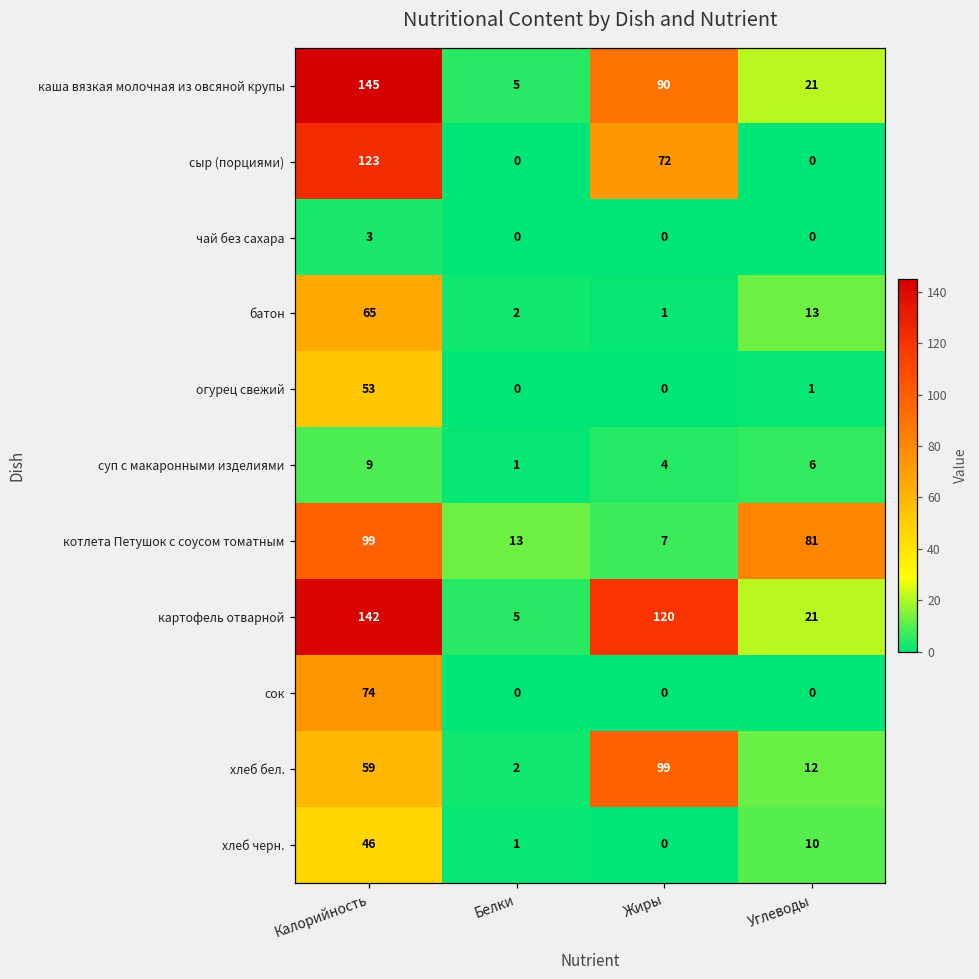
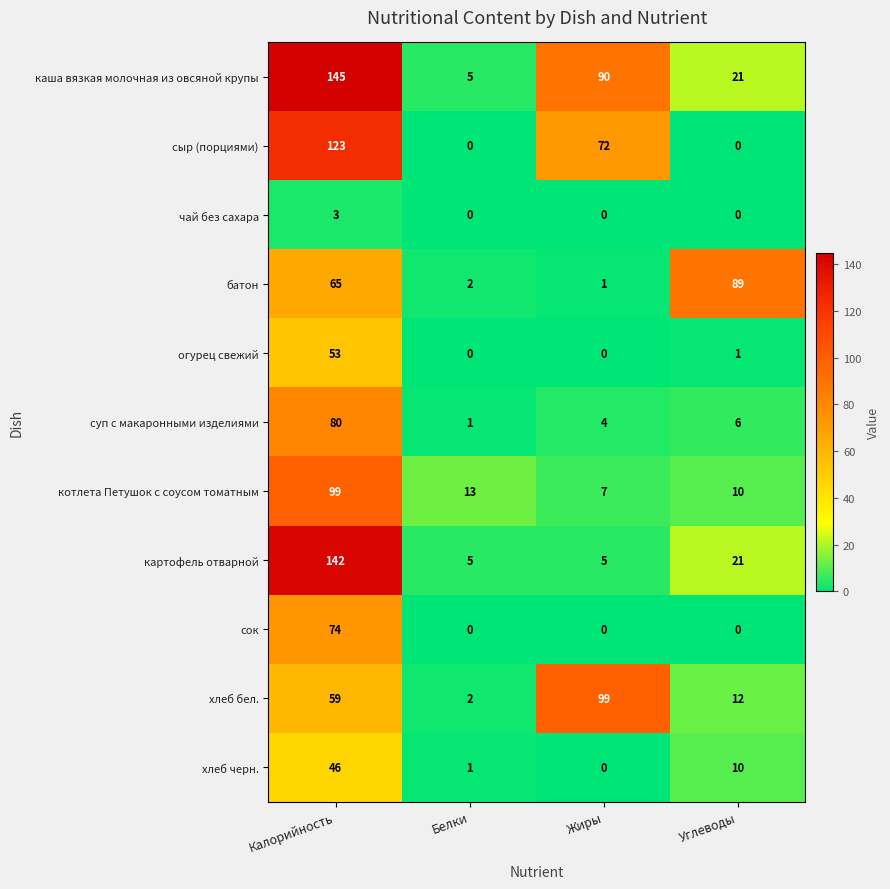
  {
    "каша вязкая молочная из овсяной крупы": {
      "Калорийность": 145,
      "Белки": 5,
      "Жиры": 90,
      "Углеводы": 21
    },
    "сыр (порциями)": {
      "Калорийность": 123,
      "Белки": 0,
      "Жиры": 72,
      "Углеводы": 0
    },
    "чай без сахара": {
      "Калорийность": 3,
      "Белки": 0,
      "Жиры": 0,
      "Углеводы": 0
    },
    "батон": {
      "Калорийность": 65,
      "Белки": 2,
      "Жиры": 1,
-     "Углеводы": 13
+     "Углеводы": 89
    },
    "огурец свежий": {
      "Калорийность": 53,
      "Белки": 0,
      "Жиры": 0,
      "Углеводы": 1
    },
    "суп с макаронными изделиями": {
-     "Калорийность": 9,
+     "Калорийность": 80,
      "Белки": 1,
      "Жиры": 4,
      "Углеводы": 6
    },
    "котлета Петушок с соусом томатным": {
      "Калорийность": 99,
      "Белки": 13,
      "Жиры": 7,
-     "Углеводы": 81
+     "Углеводы": 10
    },
    "картофель отварной": {
      "Калорийность": 142,
      "Белки": 5,
-     "Жиры": 120,
+     "Жиры": 5,
      "Углеводы": 21
    },
    "сок": {
      "Калорийность": 74,
      "Белки": 0,
      "Жиры": 0,
      "Углеводы": 0
    },
    "хлеб бел.": {
      "Калорийность": 59,
      "Белки": 2,
      "Жиры": 99,
      "Углеводы": 12
    },
    "хлеб черн.": {
      "Калорийность": 46,
      "Белки": 1,
      "Жиры": 0,
      "Углеводы": 10
    }
  }
